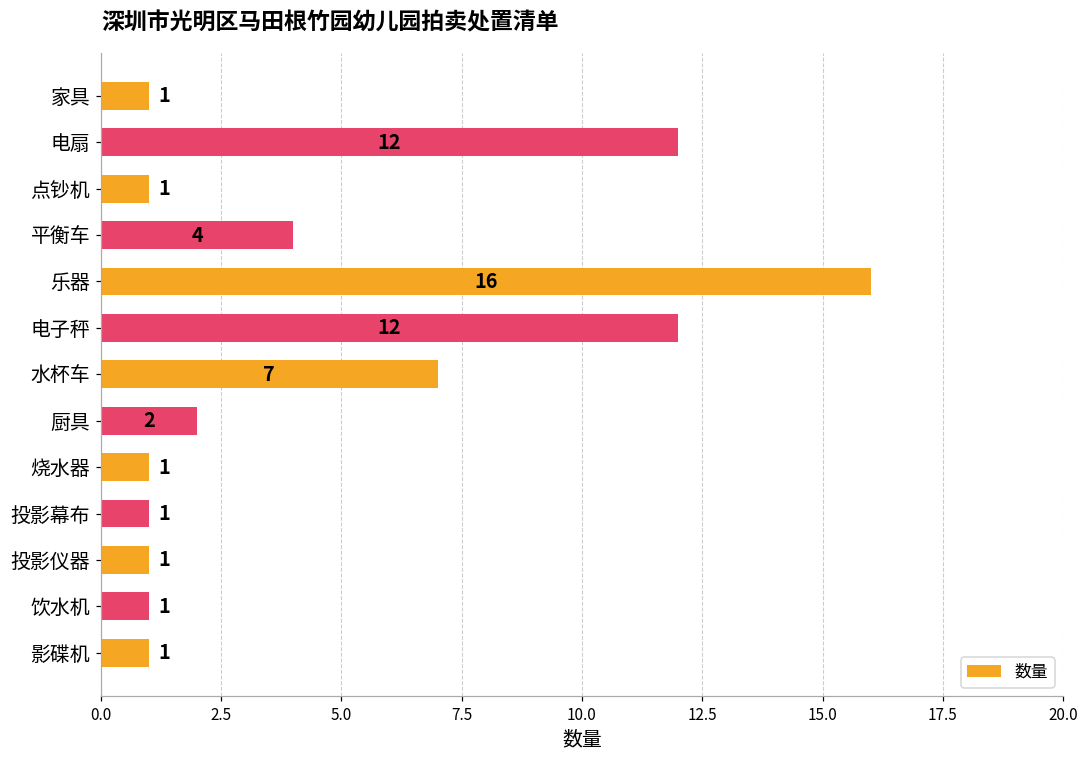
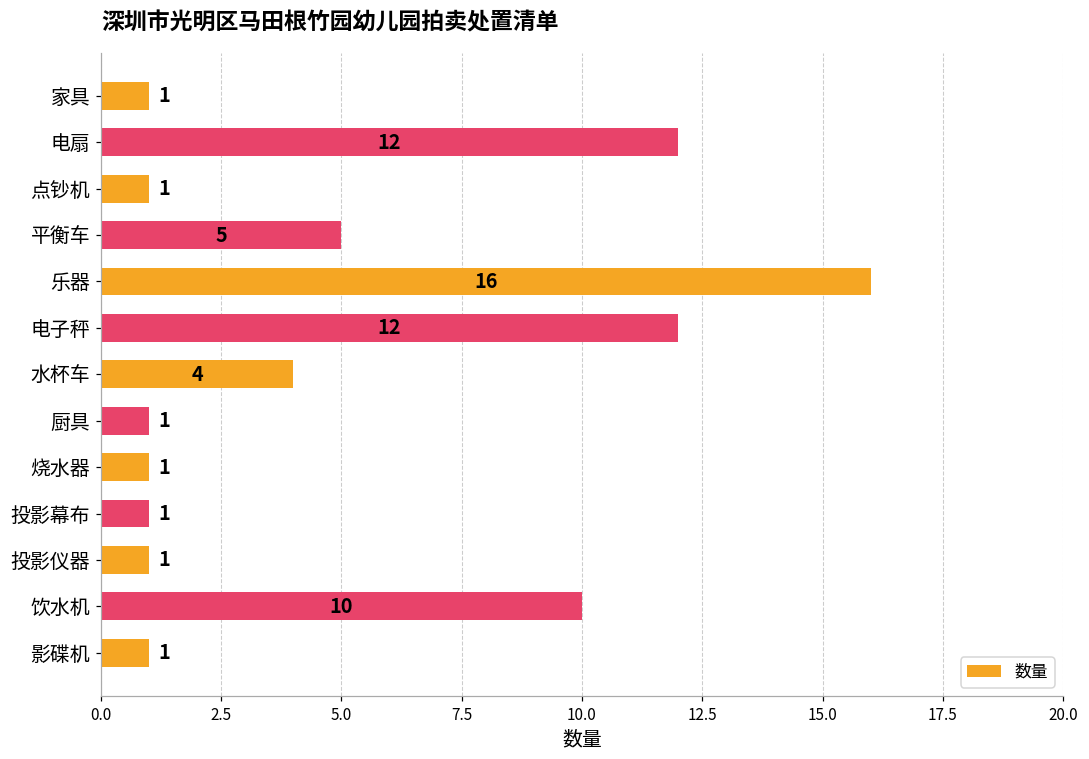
  {
    "家具": 1,
    "电扇": 12,
    "点钞机": 1,
-   "平衡车": 4,
+   "平衡车": 5,
    "乐器": 16,
    "电子秤": 12,
-   "水杯车": 7,
-   "厨具": 2,
+   "水杯车": 4,
+   "厨具": 1,
    "烧水器": 1,
    "投影幕布": 1,
    "投影仪器": 1,
-   "饮水机": 1,
+   "饮水机": 10,
    "影碟机": 1
  }
